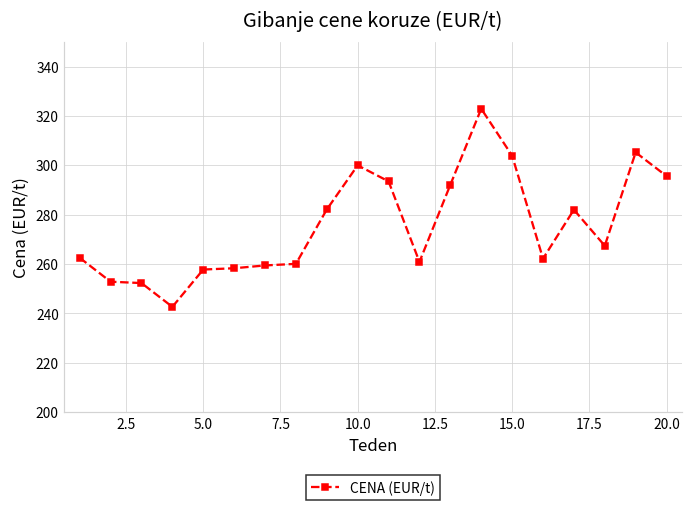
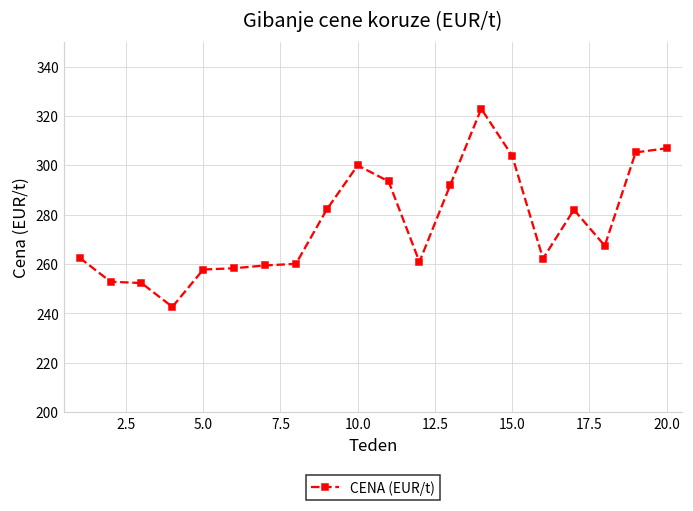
  {
    "5.0": 258,
    "10.0": 300,
    "15.0": 304,
-   "20.0": 296
+   "20.0": 307
  }
